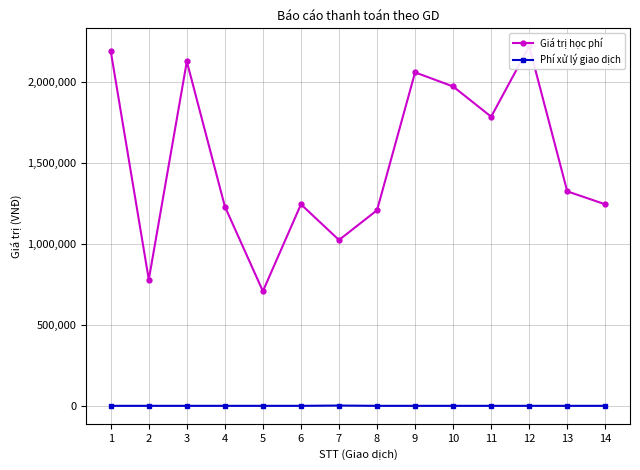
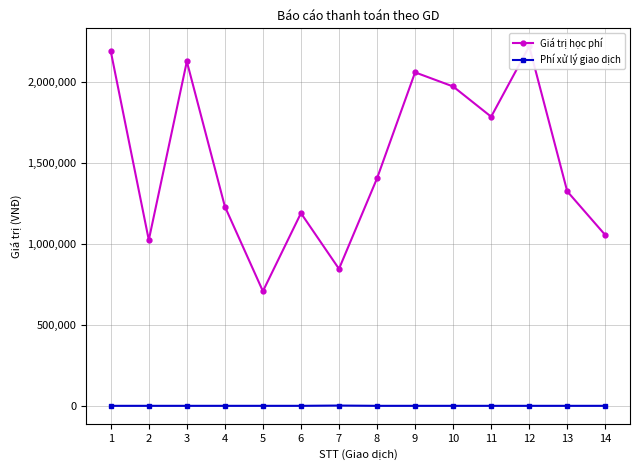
  {
    "Giá trị học phí": {
      "1": "2,190,000",
-     "2": "780,000",
+     "2": "1,030,000",
      "3": "2,130,000",
      "4": "1,230,000",
      "5": "710,000",
-     "6": "1,250,000",
-     "7": "1,030,000",
-     "8": "1,210,000",
+     "6": "1,190,000",
+     "7": "850,000",
+     "8": "1,410,000",
      "9": "2,060,000",
      "10": "1,970,000",
      "11": "1,790,000",
      "13": "1,330,000",
-     "14": "1,250,000"
+     "14": "1,060,000"
    },
    "Phí xử lý giao dịch": {
      "1": "0",
      "2": "0",
      "3": "0",
      "4": "0",
      "5": "0",
      "6": "0",
      "7": "10,000",
      "8": "0",
      "9": "0",
      "10": "0",
      "11": "0",
      "12": "0",
      "13": "0",
      "14": "0"
    }
  }
